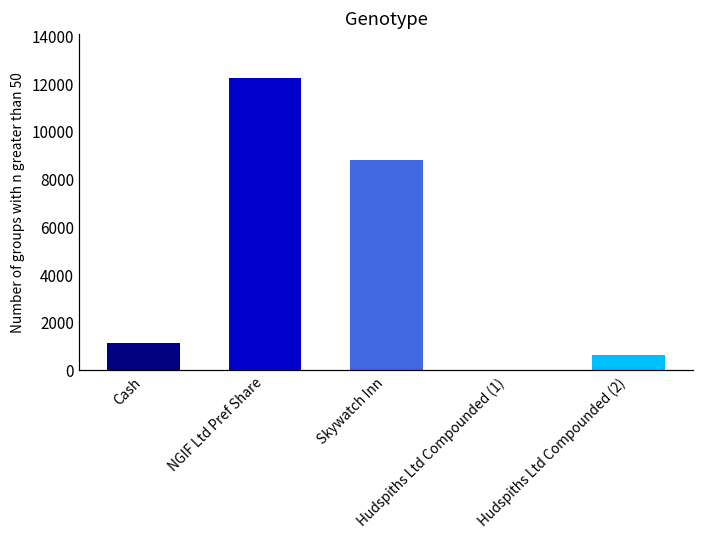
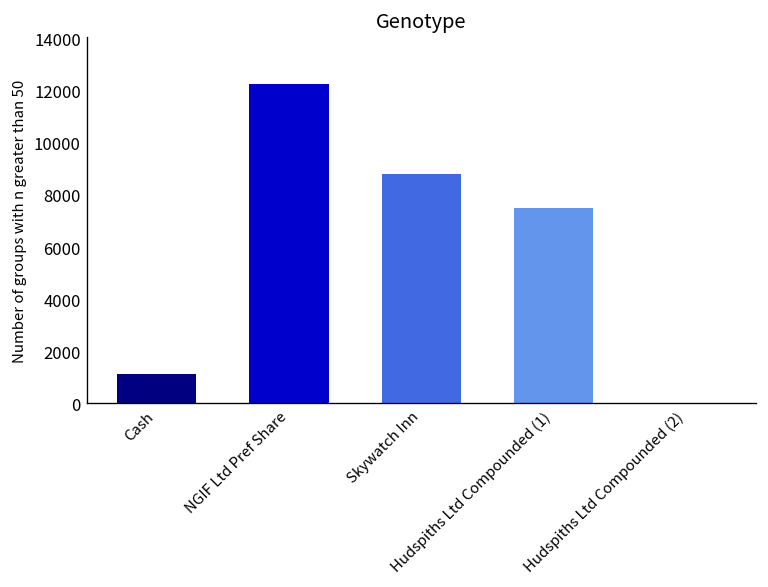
  {
    "Cash": 1100,
    "NGIF Ltd Pref Share": 12300,
    "Skywatch Inn": 8800,
-   "Hudspiths Ltd Compounded (1)": 0,
-   "Hudspiths Ltd Compounded (2)": 600
+   "Hudspiths Ltd Compounded (1)": 7500,
+   "Hudspiths Ltd Compounded (2)": 0
  }
